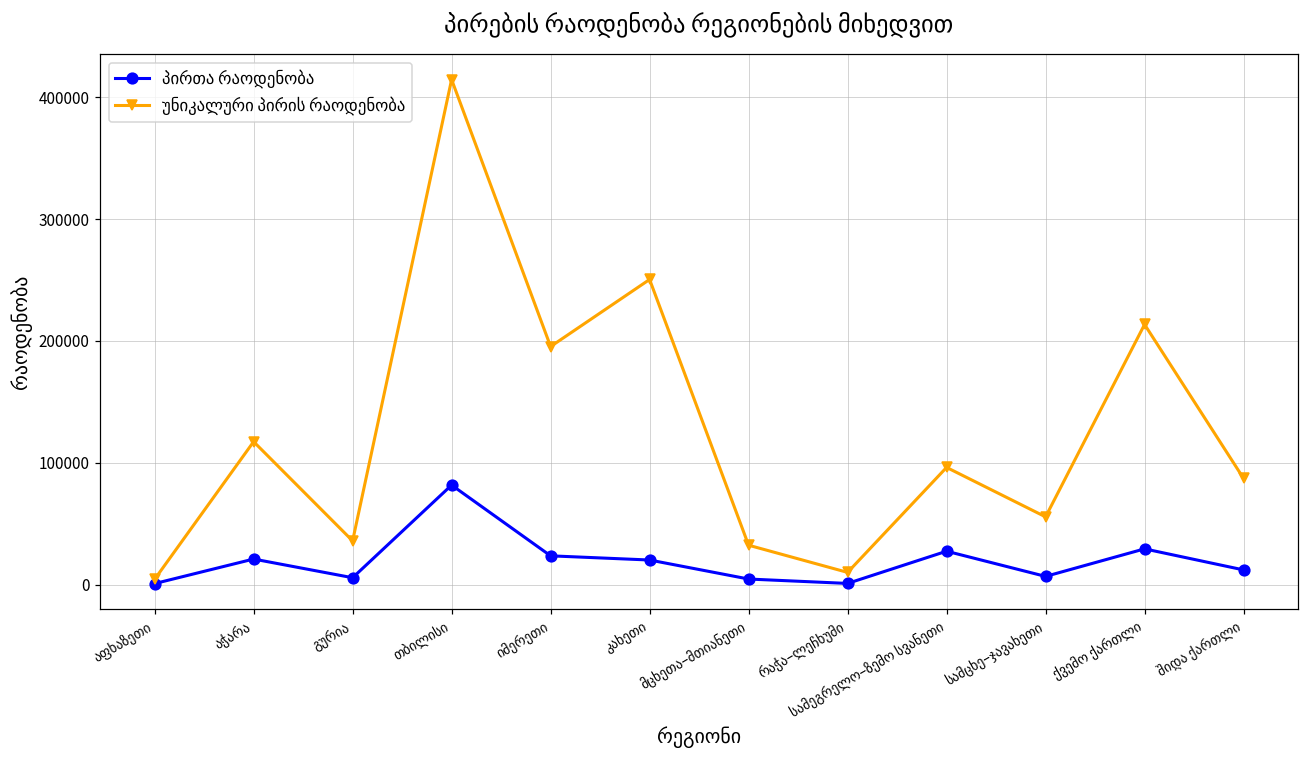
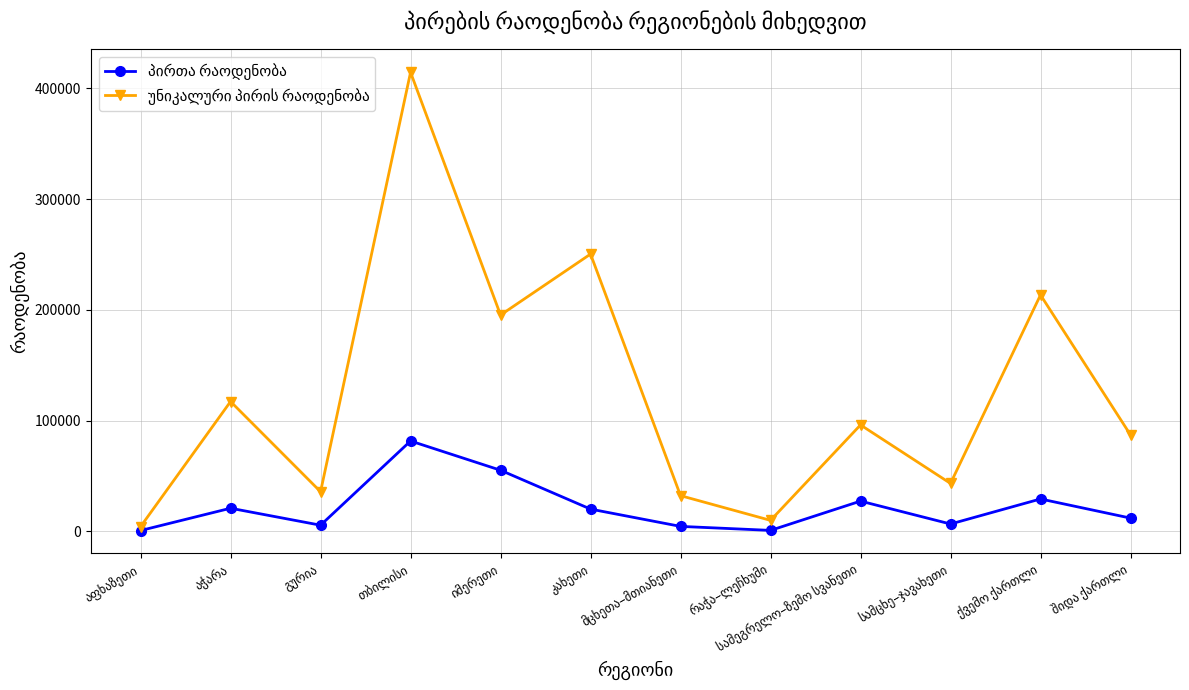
  {
    "პირთა რაოდენობა": {
      "აფხაზეთი": 1000,
      "აჭარა": 21000,
      "გურია": 6000,
      "თბილისი": 82000,
-     "იმერეთი": 24000,
+     "იმერეთი": 55000,
      "კახეთი": 20000,
      "მცხეთა–მთიანეთი": 4000,
      "რაჭა–ლეჩხუმი": 1000,
      "სამეგრელო–ზემო სვანეთი": 27000,
      "სამცხე–ჯავახეთი": 7000,
      "ქვემო ქართლი": 29000,
      "შიდა ქართლი": 12000
    },
    "უნიკალური პირის რაოდენობა": {
      "აფხაზეთი": 4000,
      "აჭარა": 117000,
      "გურია": 36000,
      "თბილისი": 415000,
      "იმერეთი": 195000,
      "კახეთი": 250000,
      "მცხეთა–მთიანეთი": 32000,
      "რაჭა–ლეჩხუმი": 10000,
      "სამეგრელო–ზემო სვანეთი": 96000,
-     "სამცხე–ჯავახეთი": 56000,
+     "სამცხე–ჯავახეთი": 43000,
      "ქვემო ქართლი": 213000,
      "შიდა ქართლი": 87000
    }
  }
